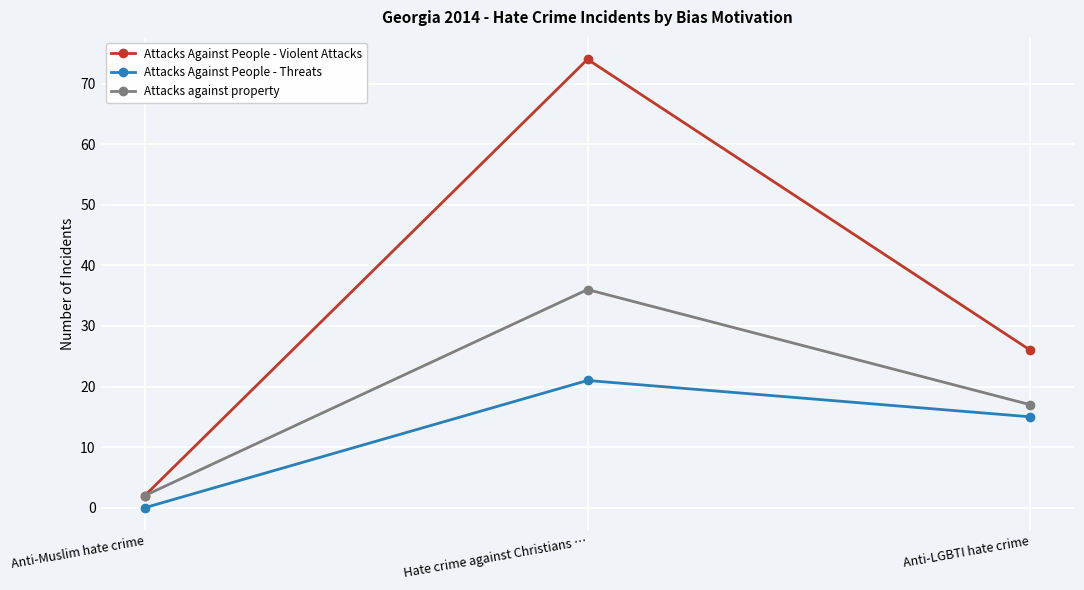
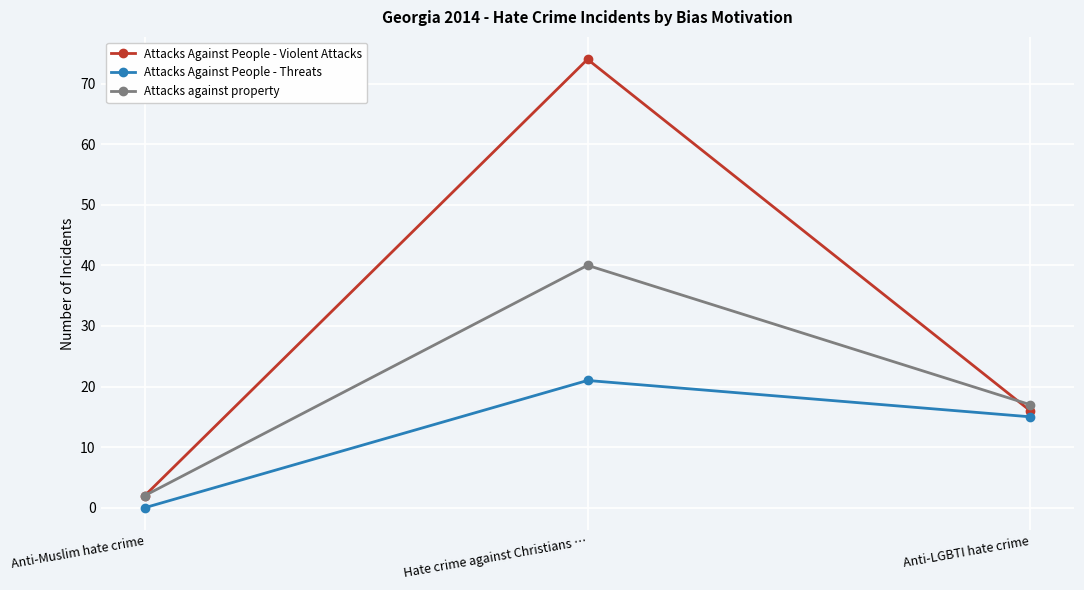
  {
    "Attacks Against People - Violent Attacks": {
      "Hate crime against Christians …": 74,
-     "Anti-LGBTI hate crime": 26
+     "Anti-LGBTI hate crime": 16
    },
    "Attacks Against People - Threats": {
      "Anti-Muslim hate crime": 0,
      "Hate crime against Christians …": 21,
      "Anti-LGBTI hate crime": 15
    },
    "Attacks against property": {
-     "Hate crime against Christians …": 36,
+     "Hate crime against Christians …": 40,
      "Anti-LGBTI hate crime": 17
    }
  }
